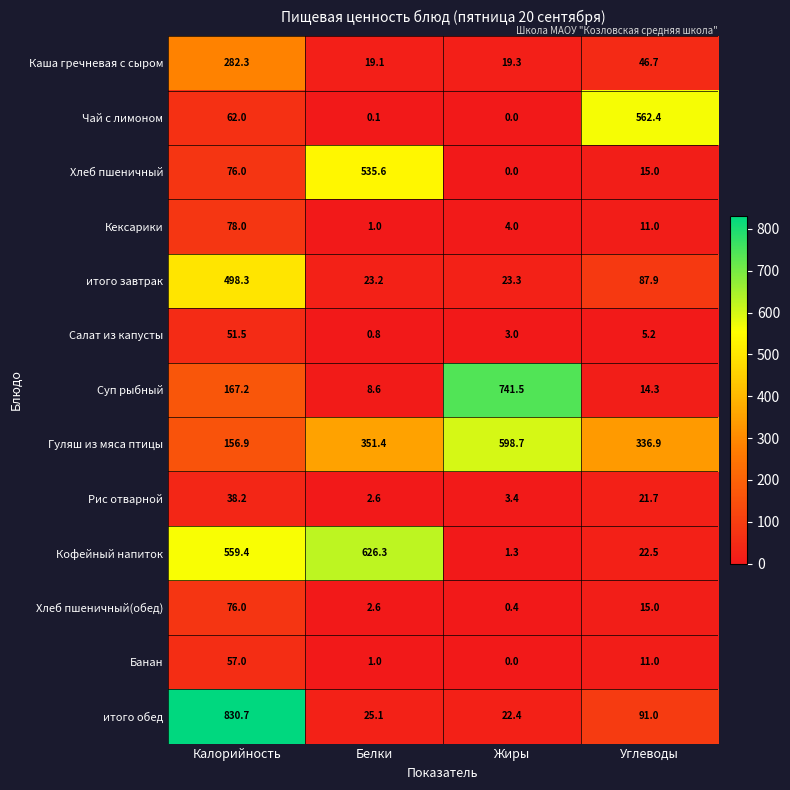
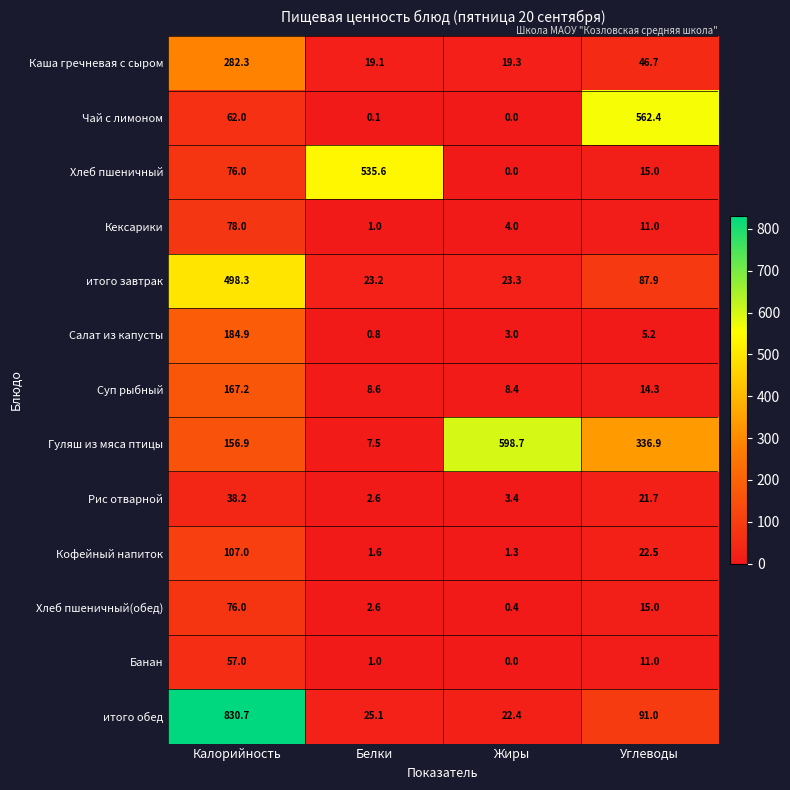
  {
    "Каша гречневая с сыром": {
      "Калорийность": 282.3,
      "Белки": 19.1,
      "Жиры": 19.3,
      "Углеводы": 46.7
    },
    "Чай с лимоном": {
      "Калорийность": 62.0,
      "Белки": 0.1,
      "Жиры": 0.0,
      "Углеводы": 562.4
    },
    "Хлеб пшеничный": {
      "Калорийность": 76.0,
      "Белки": 535.6,
      "Жиры": 0.0,
      "Углеводы": 15.0
    },
    "Кексарики": {
      "Калорийность": 78.0,
      "Белки": 1.0,
      "Жиры": 4.0,
      "Углеводы": 11.0
    },
    "итого завтрак": {
      "Калорийность": 498.3,
      "Белки": 23.2,
      "Жиры": 23.3,
      "Углеводы": 87.9
    },
    "Салат из капусты": {
-     "Калорийность": 51.5,
+     "Калорийность": 184.9,
      "Белки": 0.8,
      "Жиры": 3.0,
      "Углеводы": 5.2
    },
    "Суп рыбный": {
      "Калорийность": 167.2,
      "Белки": 8.6,
-     "Жиры": 741.5,
+     "Жиры": 8.4,
      "Углеводы": 14.3
    },
    "Гуляш из мяса птицы": {
      "Калорийность": 156.9,
-     "Белки": 351.4,
+     "Белки": 7.5,
      "Жиры": 598.7,
      "Углеводы": 336.9
    },
    "Рис отварной": {
      "Калорийность": 38.2,
      "Белки": 2.6,
      "Жиры": 3.4,
      "Углеводы": 21.7
    },
    "Кофейный напиток": {
-     "Калорийность": 559.4,
-     "Белки": 626.3,
+     "Калорийность": 107.0,
+     "Белки": 1.6,
      "Жиры": 1.3,
      "Углеводы": 22.5
    },
    "Хлеб пшеничный(обед)": {
      "Калорийность": 76.0,
      "Белки": 2.6,
      "Жиры": 0.4,
      "Углеводы": 15.0
    },
    "Банан": {
      "Калорийность": 57.0,
      "Белки": 1.0,
      "Жиры": 0.0,
      "Углеводы": 11.0
    },
    "итого обед": {
      "Калорийность": 830.7,
      "Белки": 25.1,
      "Жиры": 22.4,
      "Углеводы": 91.0
    }
  }
